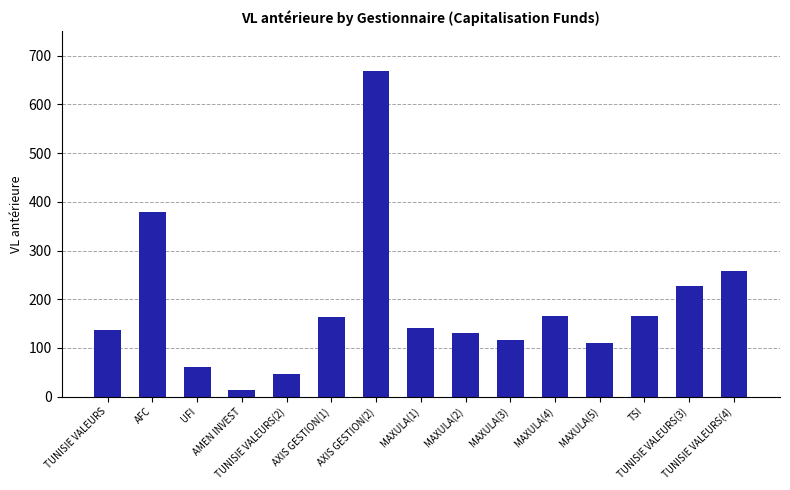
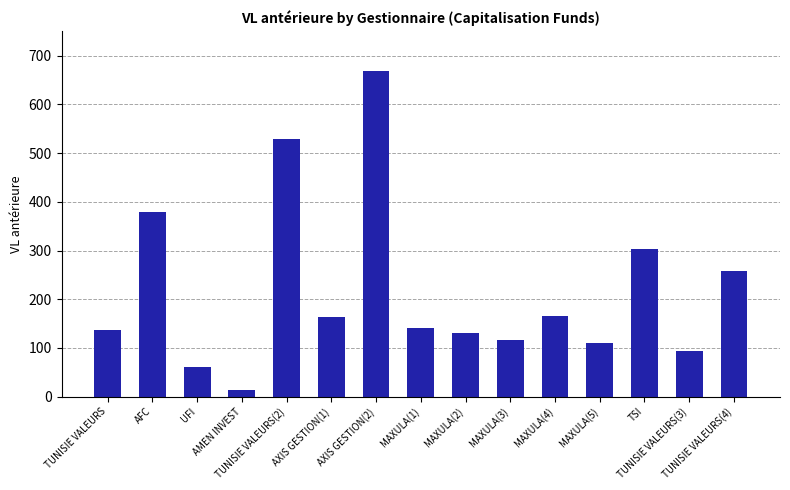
  {
    "TUNISIE VALEURS": 140,
    "AFC": 380,
    "UFI": 60,
    "AMEN INVEST": 10,
-   "TUNISIE VALEURS(2)": 50,
+   "TUNISIE VALEURS(2)": 530,
    "AXIS GESTION(1)": 160,
    "AXIS GESTION(2)": 670,
    "MAXULA(1)": 140,
    "MAXULA(2)": 130,
    "MAXULA(3)": 120,
    "MAXULA(4)": 170,
    "MAXULA(5)": 110,
-   "TSI": 170,
-   "TUNISIE VALEURS(3)": 230,
+   "TSI": 300,
+   "TUNISIE VALEURS(3)": 90,
    "TUNISIE VALEURS(4)": 260
  }
